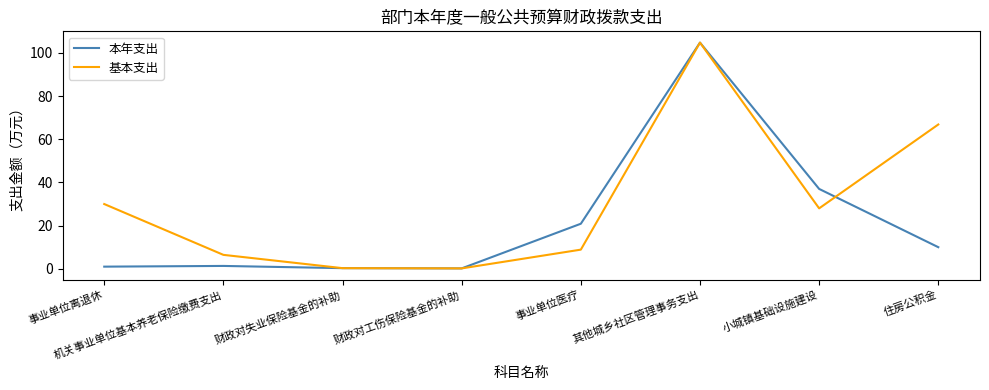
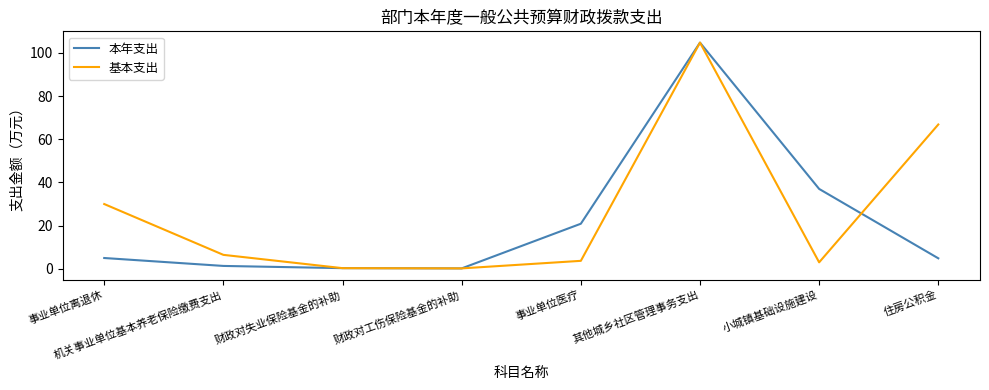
  {
    "本年支出": {
-     "事业单位离退休": 1,
+     "事业单位离退休": 5,
      "机关事业单位基本养老保险缴费支出": 1,
      "事业单位医疗": 21,
      "小城镇基础设施建设": 37,
-     "住房公积金": 10
+     "住房公积金": 5
    },
    "基本支出": {
      "事业单位离退休": 30,
      "机关事业单位基本养老保险缴费支出": 6,
-     "事业单位医疗": 9,
-     "小城镇基础设施建设": 28,
+     "事业单位医疗": 4,
+     "小城镇基础设施建设": 3,
      "住房公积金": 67
    }
  }
